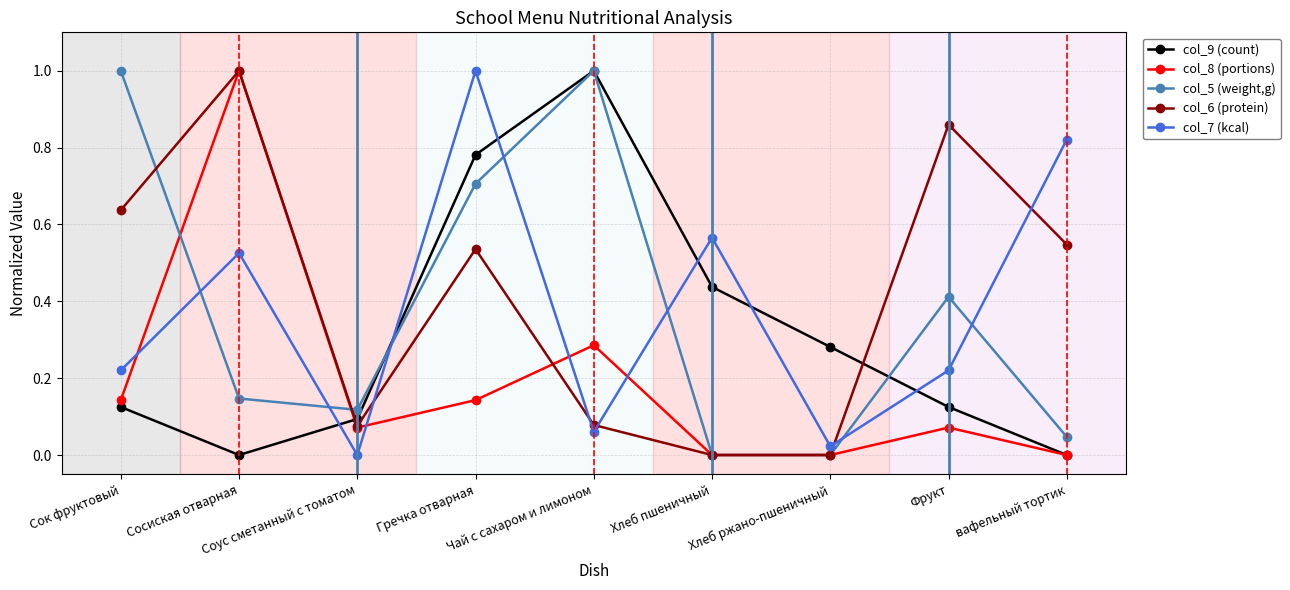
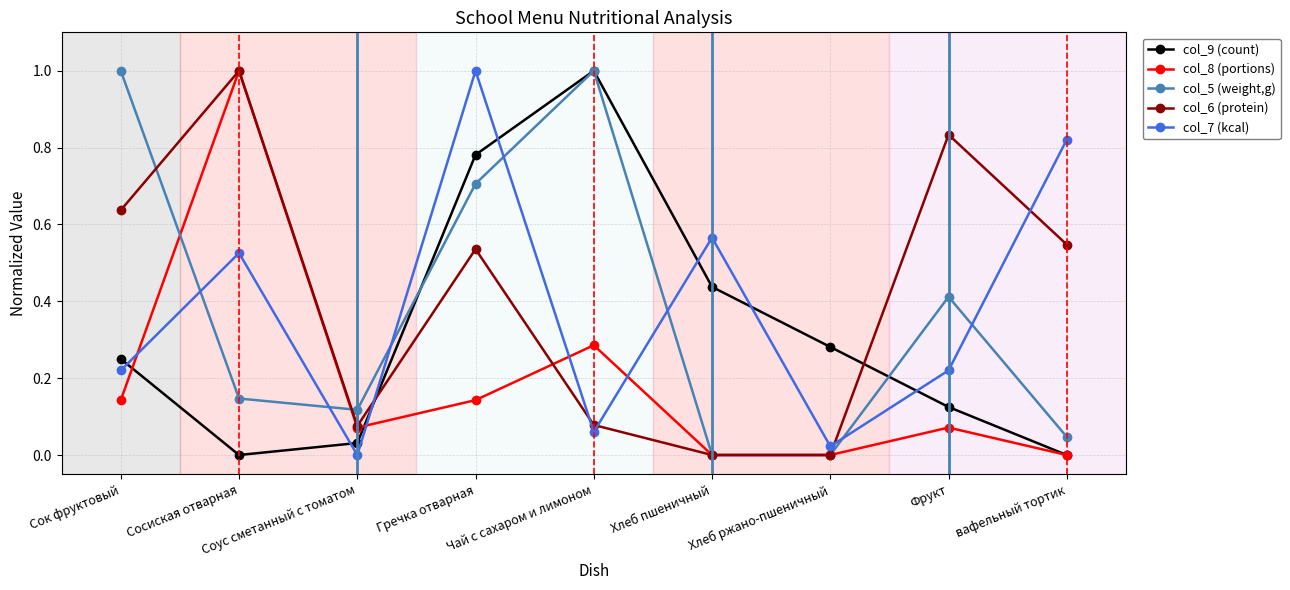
  {
    "col_9 (count)": {
-     "Сок фруктовый": 0.13,
+     "Сок фруктовый": 0.25,
      "Сосиская отварная": 0.00,
-     "Соус сметанный с томатом": 0.09,
+     "Соус сметанный с томатом": 0.03,
      "Гречка отварная": 0.78,
      "Хлеб пшеничный": 0.44,
      "Хлеб ржано-пшеничный": 0.28,
      "Фрукт": 0.13
    },
    "col_8 (portions)": {
      "Сок фруктовый": 0.14,
      "Гречка отварная": 0.14,
      "Чай с сахаром и лимоном": 0.29,
      "Фрукт": 0.07
    },
    "col_6 (protein)": {
      "Сок фруктовый": 0.64,
      "Гречка отварная": 0.54,
      "Чай с сахаром и лимоном": 0.08,
-     "Фрукт": 0.86,
+     "Фрукт": 0.83,
      "вафельный тортик": 0.55
    }
  }
